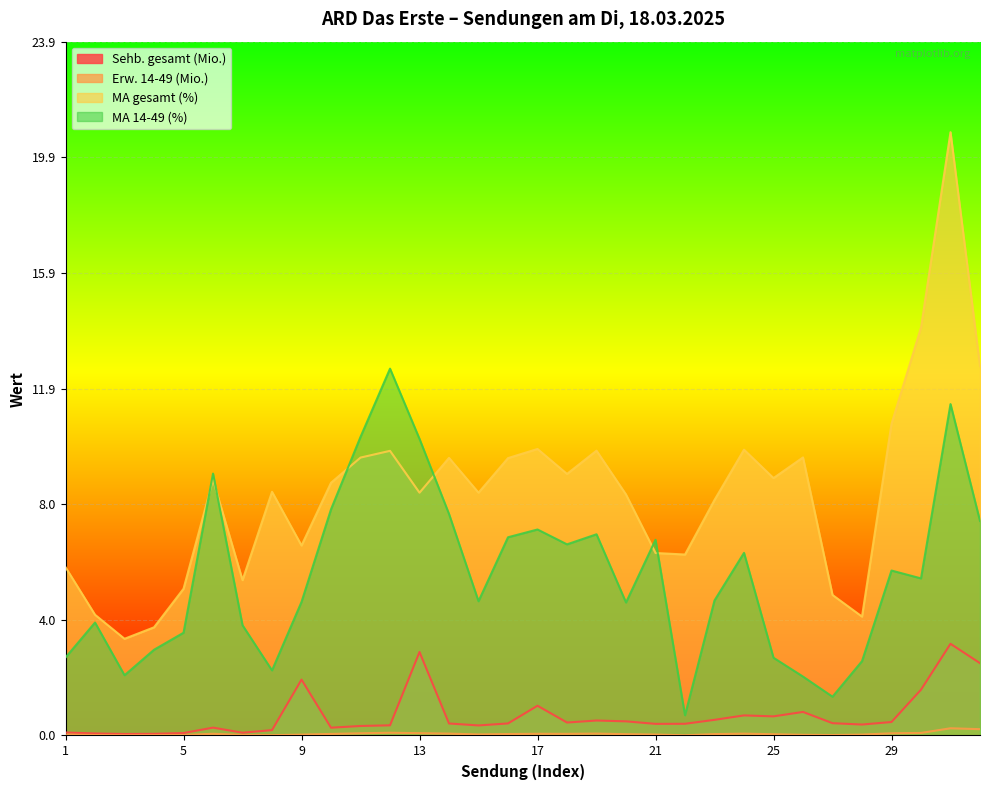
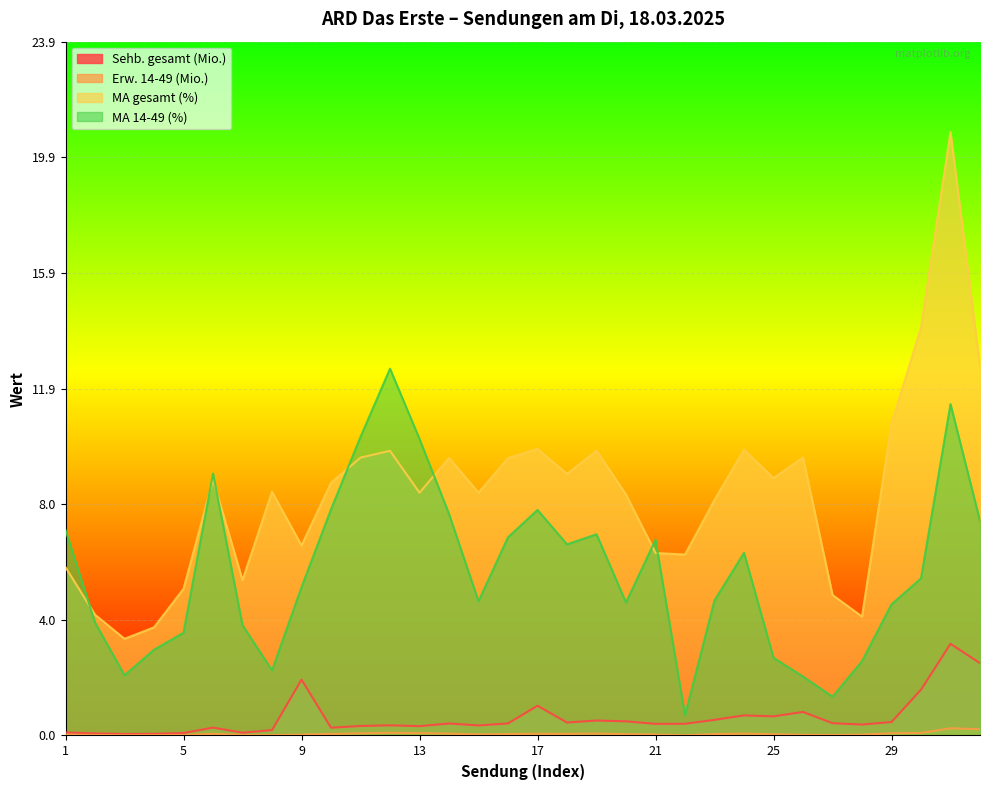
  {
    "Sehb. gesamt (Mio.)": {
      "9": 1.9,
-     "13": 2.9,
+     "13": 0.3,
      "17": 1.0,
      "21": 0.4,
      "25": 0.7,
      "29": 0.5
    },
    "MA 14-49 (%)": {
-     "1": 2.7,
+     "1": 7.1,
      "5": 3.5,
-     "9": 4.6,
+     "9": 5.1,
      "13": 10.2,
-     "17": 7.1,
+     "17": 7.8,
      "21": 6.7,
      "25": 2.7,
-     "29": 5.7
+     "29": 4.5
    }
  }
